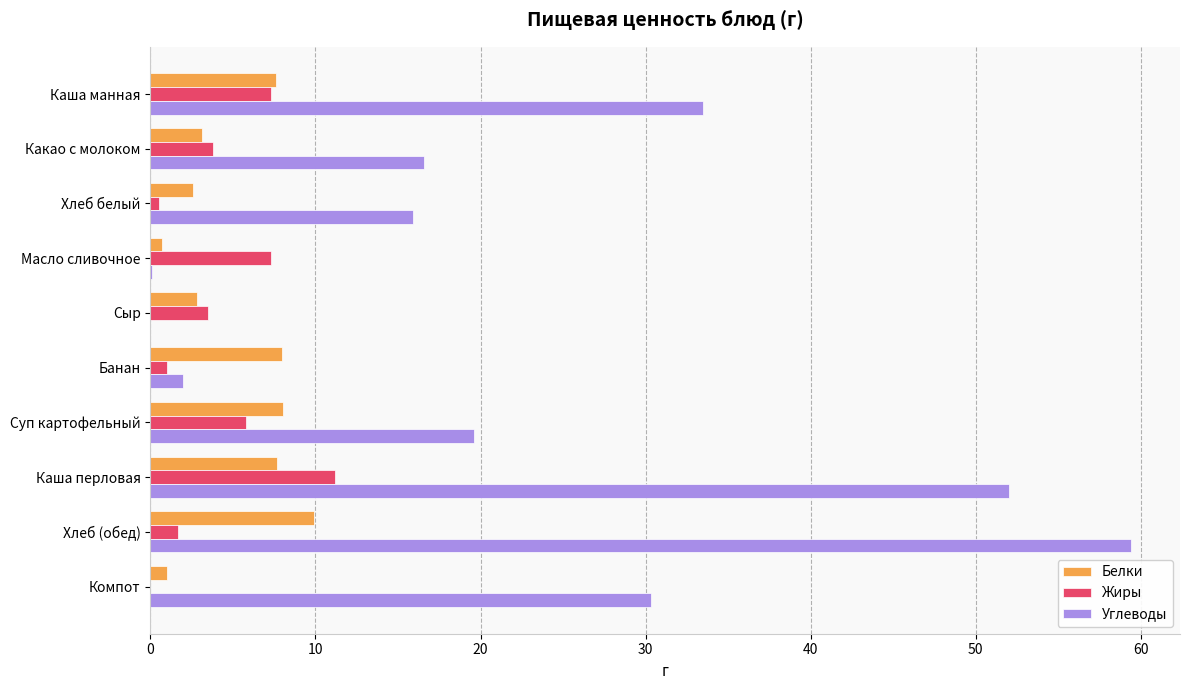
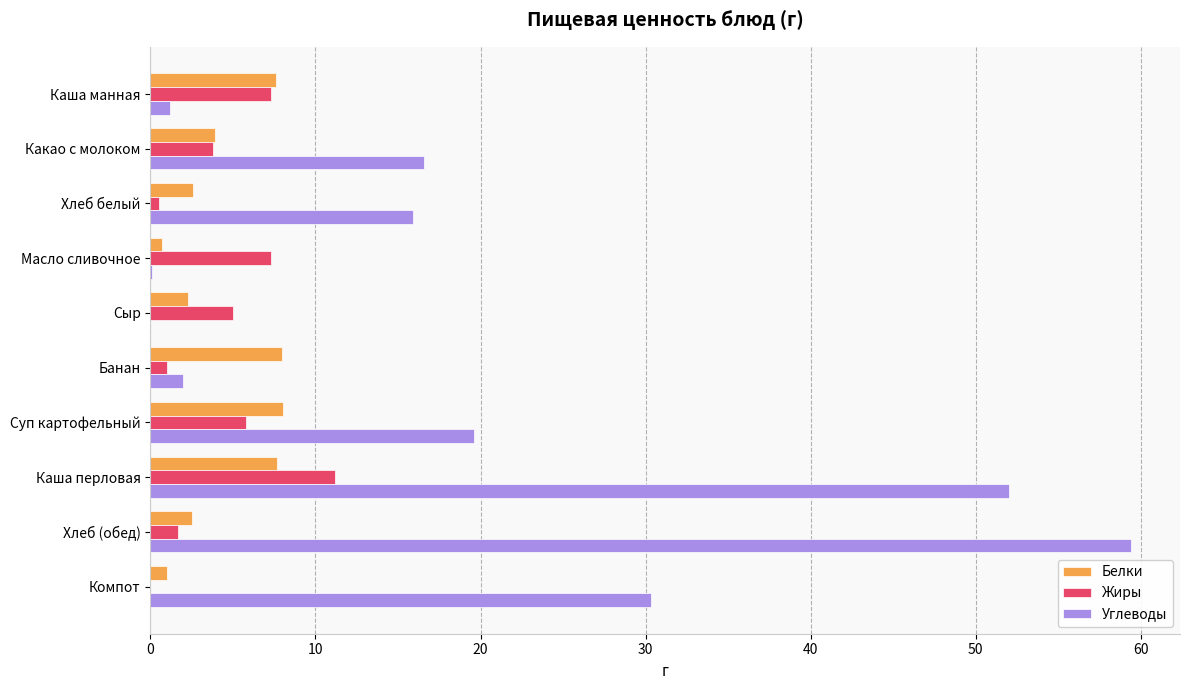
  {
    "Белки": {
      "Каша манная": 7.6,
-     "Какао с молоком": 3.1,
+     "Какао с молоком": 3.9,
      "Хлеб белый": 2.6,
      "Масло сливочное": 0.7,
-     "Сыр": 2.8,
+     "Сыр": 2.3,
      "Банан": 8.0,
      "Суп картофельный": 8.1,
      "Каша перловая": 7.7,
-     "Хлеб (обед)": 9.9,
+     "Хлеб (обед)": 2.5,
      "Компот": 1.0
    },
    "Жиры": {
      "Каша манная": 7.3,
      "Какао с молоком": 3.8,
      "Хлеб белый": 0.5,
      "Масло сливочное": 7.3,
-     "Сыр": 3.5,
+     "Сыр": 5.0,
      "Банан": 1.0,
      "Суп картофельный": 5.8,
      "Каша перловая": 11.2,
      "Хлеб (обед)": 1.7,
      "Компот": 0.0
    },
    "Углеводы": {
-     "Каша манная": 33.5,
+     "Каша манная": 1.2,
      "Какао с молоком": 16.6,
      "Хлеб белый": 15.9,
      "Сыр": 0.0,
      "Банан": 2.0,
      "Суп картофельный": 19.6,
      "Каша перловая": 52.0,
      "Хлеб (обед)": 59.4,
      "Компот": 30.3
    }
  }
